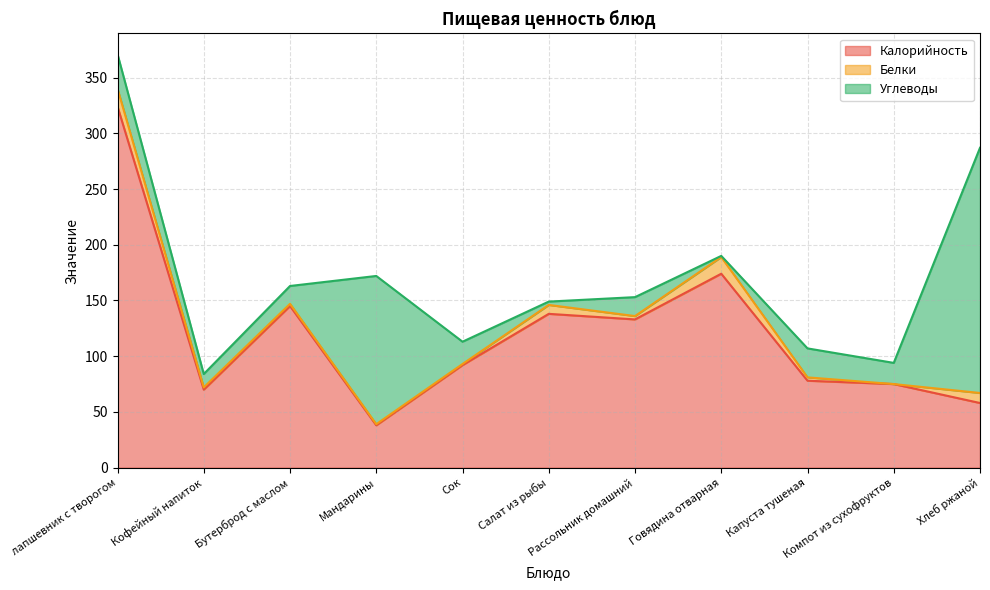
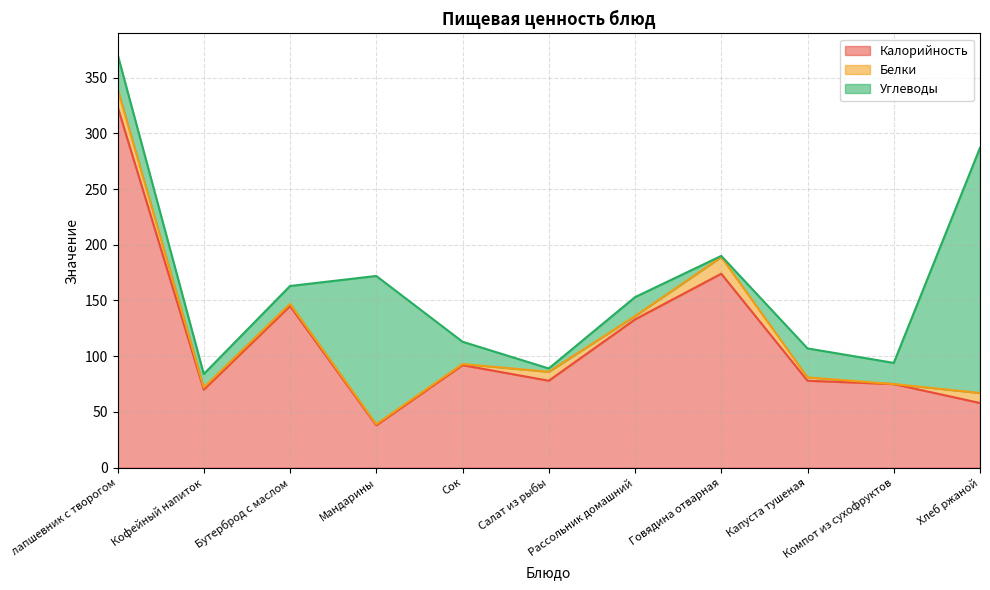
  {
    "Калорийность": {
      "лапшевник с творогом": 324,
-     "Салат из рыбы": 138,
+     "Салат из рыбы": 78,
      "Рассольник домашний": 133,
      "Говядина отварная": 174,
      "Капуста тушеная": 78,
      "Хлеб ржаной": 58
    },
    "Белки": {
      "лапшевник с творогом": 16,
      "Салат из рыбы": 8,
      "Рассольник домашний": 3,
      "Капуста тушеная": 3,
      "Хлеб ржаной": 9
    },
    "Углеводы": {
      "лапшевник с творогом": 31,
      "Кофейный напиток": 12,
      "Бутерброд с маслом": 16,
      "Мандарины": 133,
      "Сок": 20,
      "Салат из рыбы": 3,
      "Рассольник домашний": 17,
      "Капуста тушеная": 26,
      "Компот из сухофруктов": 19,
      "Хлеб ржаной": 220
    }
  }
